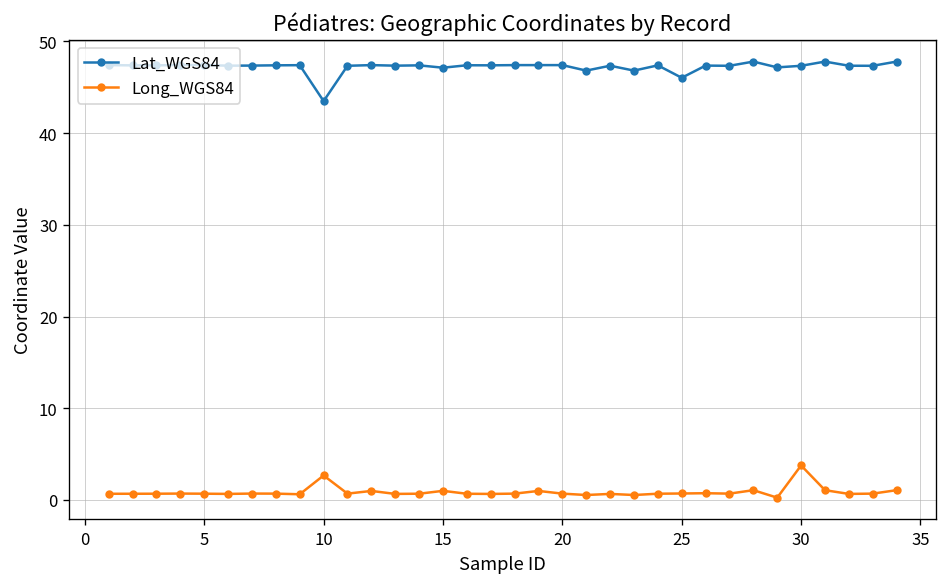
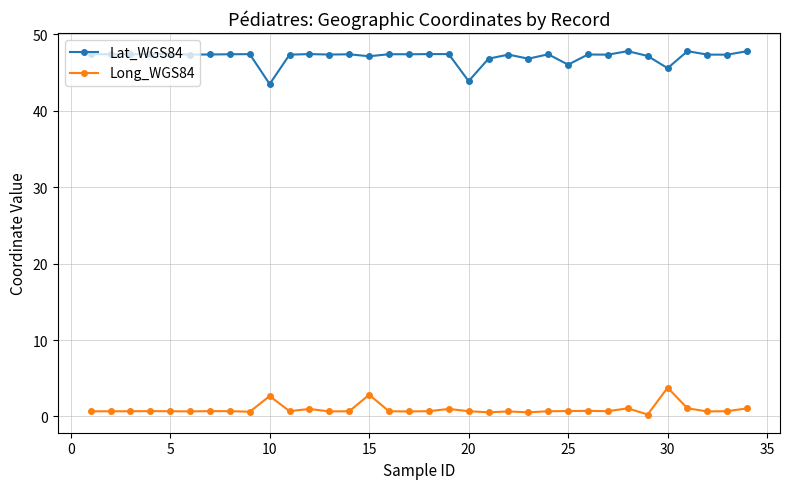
  {
    "Lat_WGS84": {
      "10": 43,
      "15": 47,
-     "20": 47,
+     "20": 44,
      "25": 46,
-     "30": 47
+     "30": 46
    },
    "Long_WGS84": {
      "5": 1,
      "10": 3,
-     "15": 1,
+     "15": 3,
      "20": 1,
      "25": 1,
      "30": 4
    }
  }
